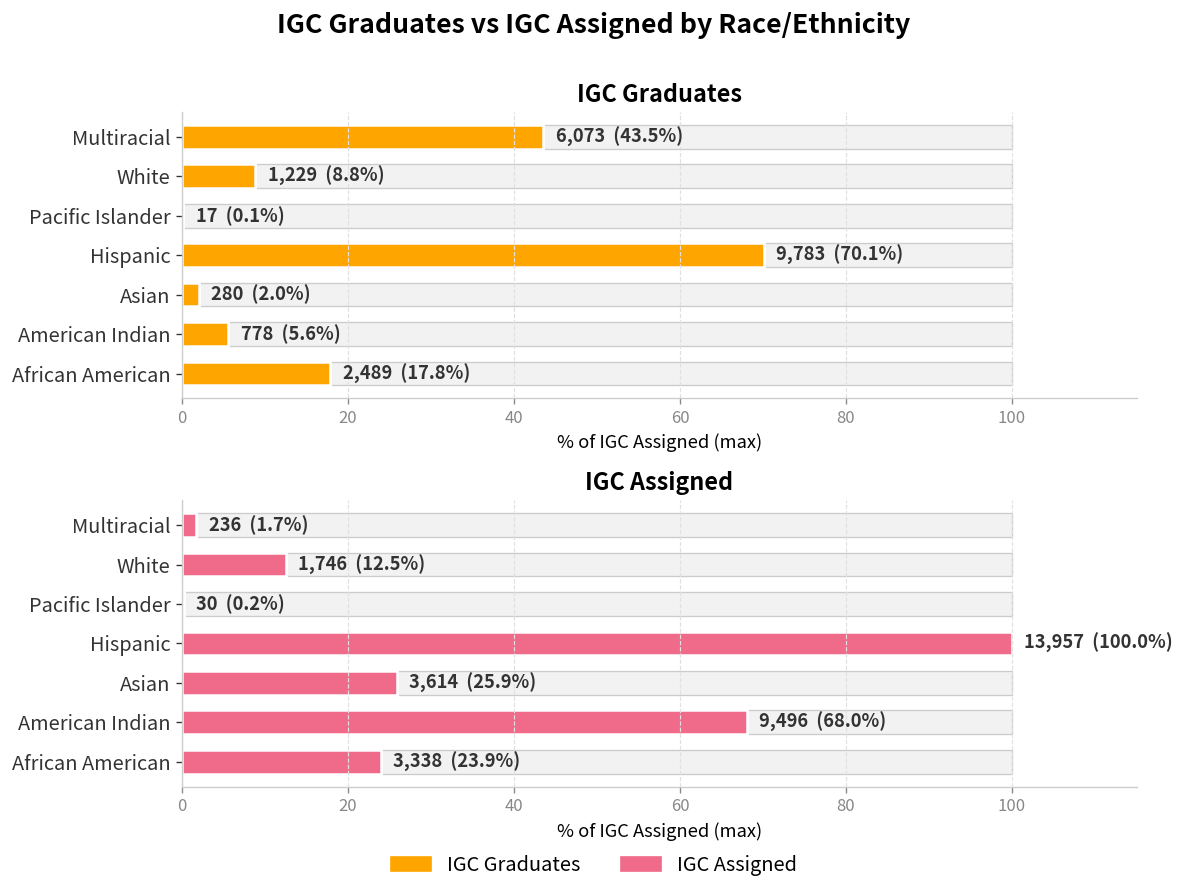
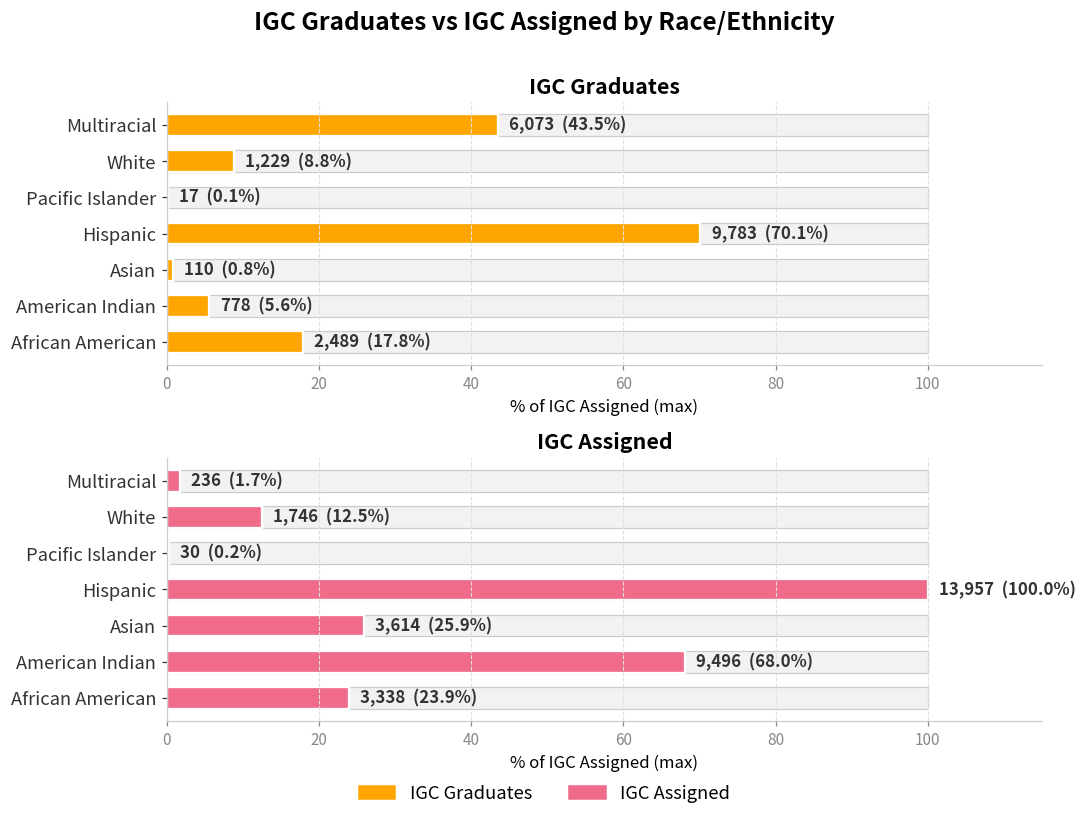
  {
    "IGC Graduates": {
      "IGC Graduates": {
-       "Asian": "280 (2.0%)"
+       "Asian": "110 (0.8%)"
      }
    },
    "IGC Assigned": {
      "IGC Assigned": {
        "Pacific Islander": "(0.2%)",
        "Hispanic": "(100.0%)"
      }
    }
  }
